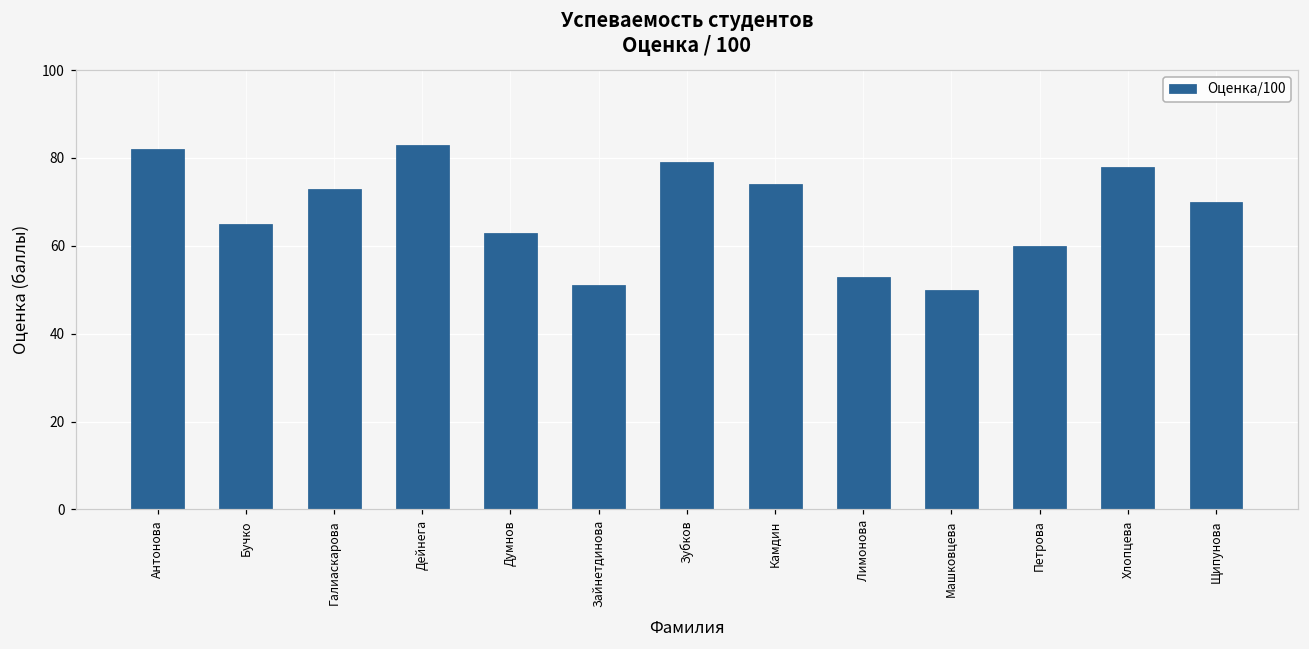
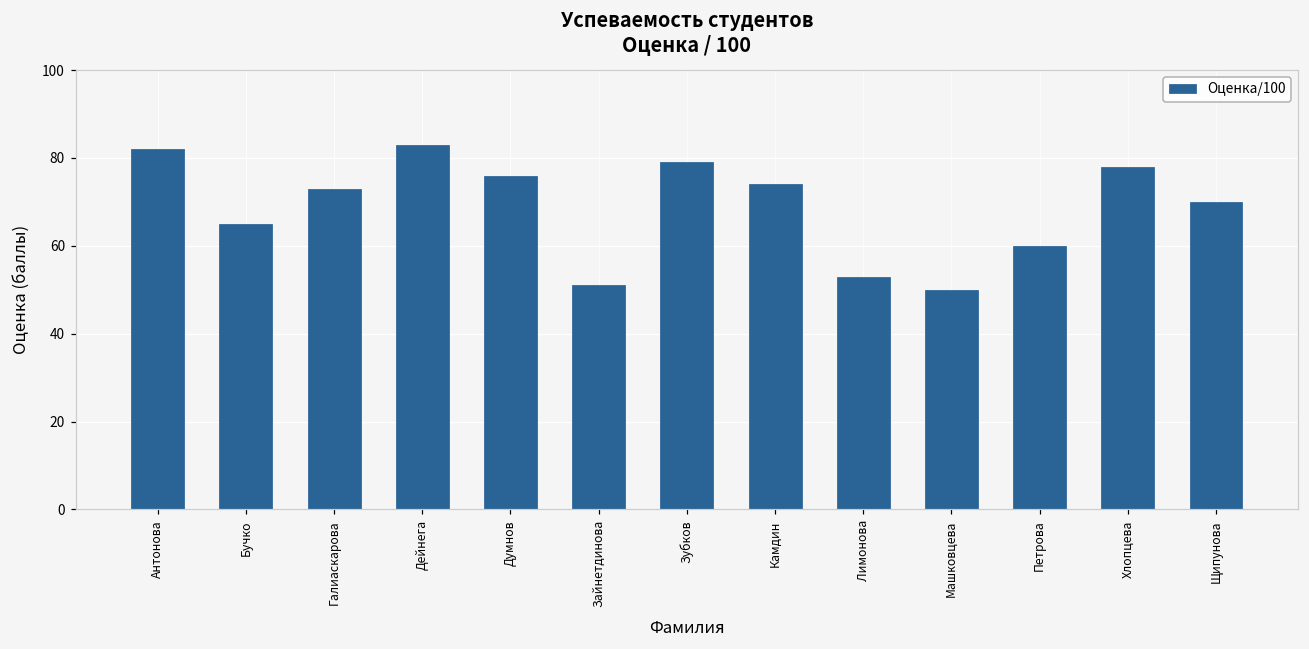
  {
    "Антонова": 82,
    "Бучко": 65,
    "Галиаскарова": 73,
    "Дейнега": 83,
-   "Думнов": 63,
+   "Думнов": 76,
    "Зайнетдинова": 51,
    "Зубков": 79,
    "Камдин": 74,
    "Лимонова": 53,
    "Машковцева": 50,
    "Петрова": 60,
    "Хлопцева": 78,
    "Щипунова": 70
  }
